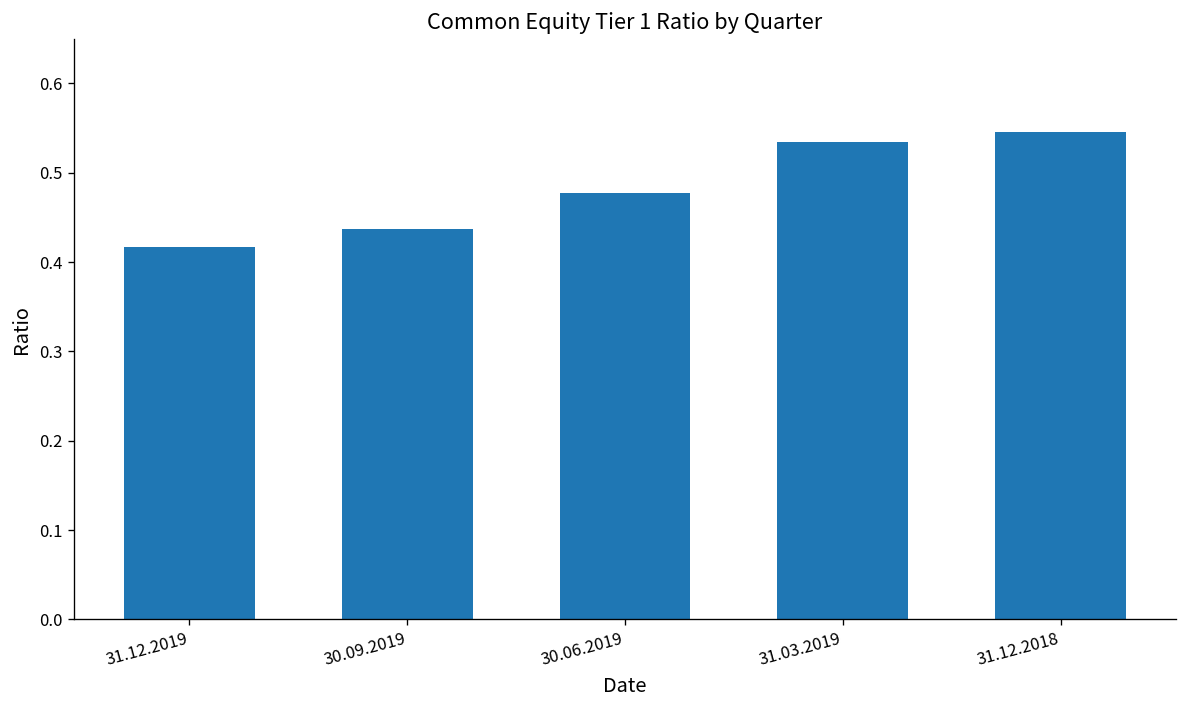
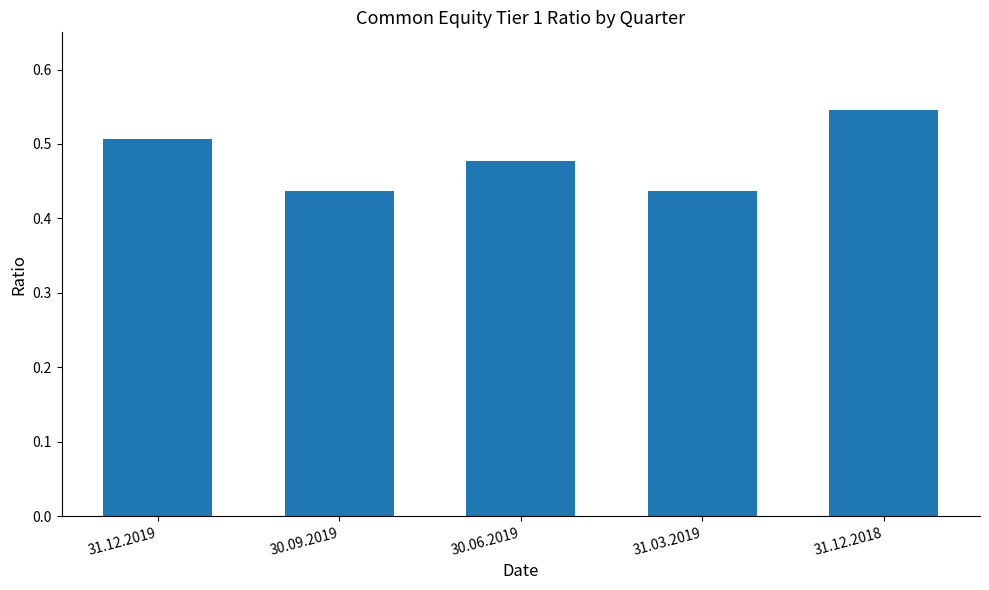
  {
-   "31.12.2019": 0.42,
+   "31.12.2019": 0.51,
    "30.09.2019": 0.44,
    "30.06.2019": 0.48,
-   "31.03.2019": 0.53,
+   "31.03.2019": 0.44,
    "31.12.2018": 0.55
  }
